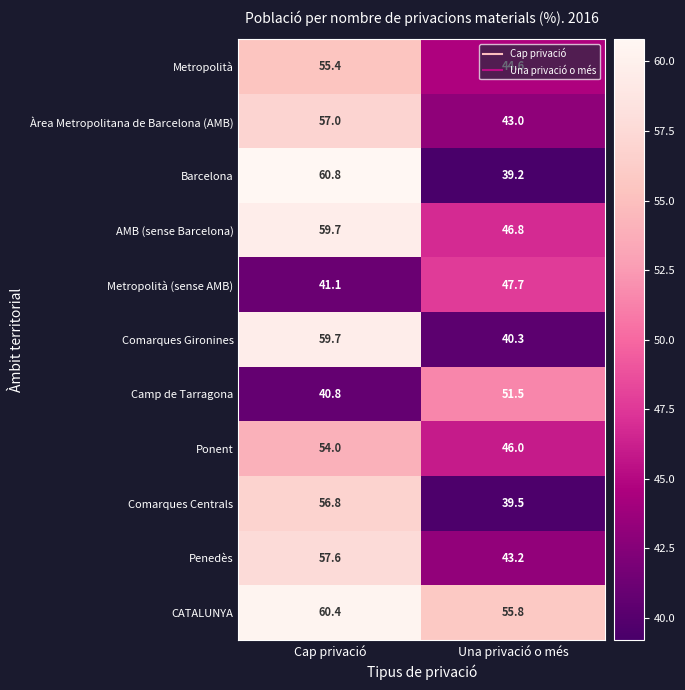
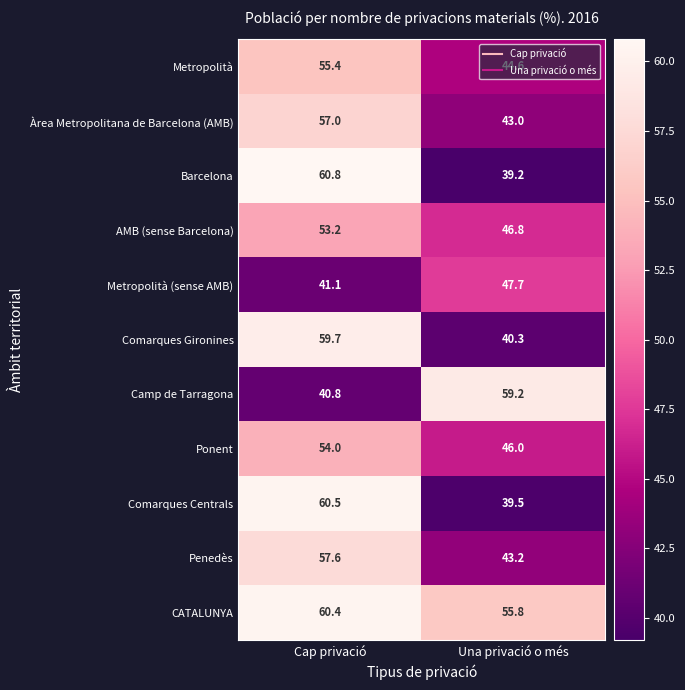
  {
    "Metropolità": {
      "Cap privació": 55.4
    },
    "Àrea Metropolitana de Barcelona (AMB)": {
      "Cap privació": 57.0,
      "Una privació o més": 43.0
    },
    "Barcelona": {
      "Cap privació": 60.8,
      "Una privació o més": 39.2
    },
    "AMB (sense Barcelona)": {
-     "Cap privació": 59.7,
+     "Cap privació": 53.2,
      "Una privació o més": 46.8
    },
    "Metropolità (sense AMB)": {
      "Cap privació": 41.1,
      "Una privació o més": 47.7
    },
    "Comarques Gironines": {
      "Cap privació": 59.7,
      "Una privació o més": 40.3
    },
    "Camp de Tarragona": {
      "Cap privació": 40.8,
-     "Una privació o més": 51.5
+     "Una privació o més": 59.2
    },
    "Ponent": {
      "Cap privació": 54.0,
      "Una privació o més": 46.0
    },
    "Comarques Centrals": {
-     "Cap privació": 56.8,
+     "Cap privació": 60.5,
      "Una privació o més": 39.5
    },
    "Penedès": {
      "Cap privació": 57.6,
      "Una privació o més": 43.2
    },
    "CATALUNYA": {
      "Cap privació": 60.4,
      "Una privació o més": 55.8
    }
  }
